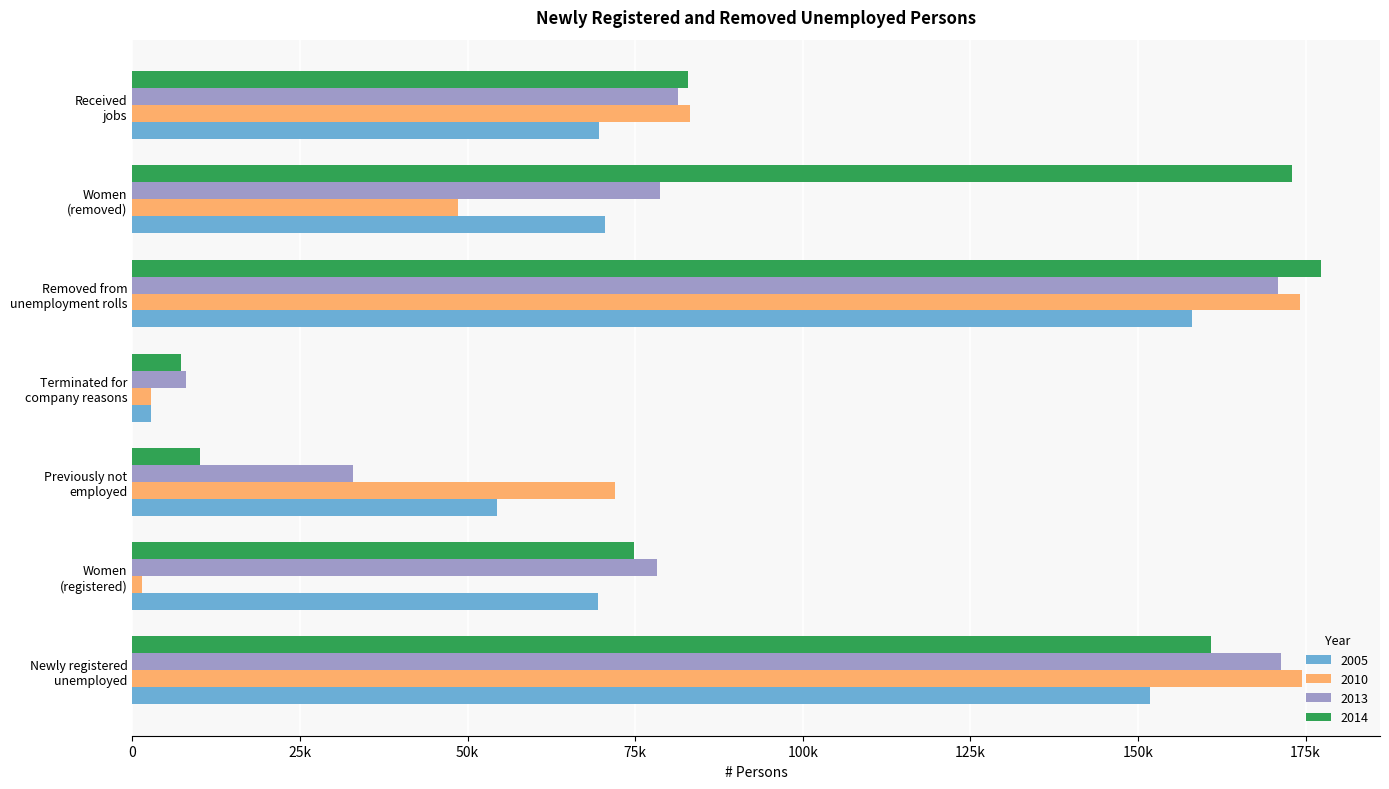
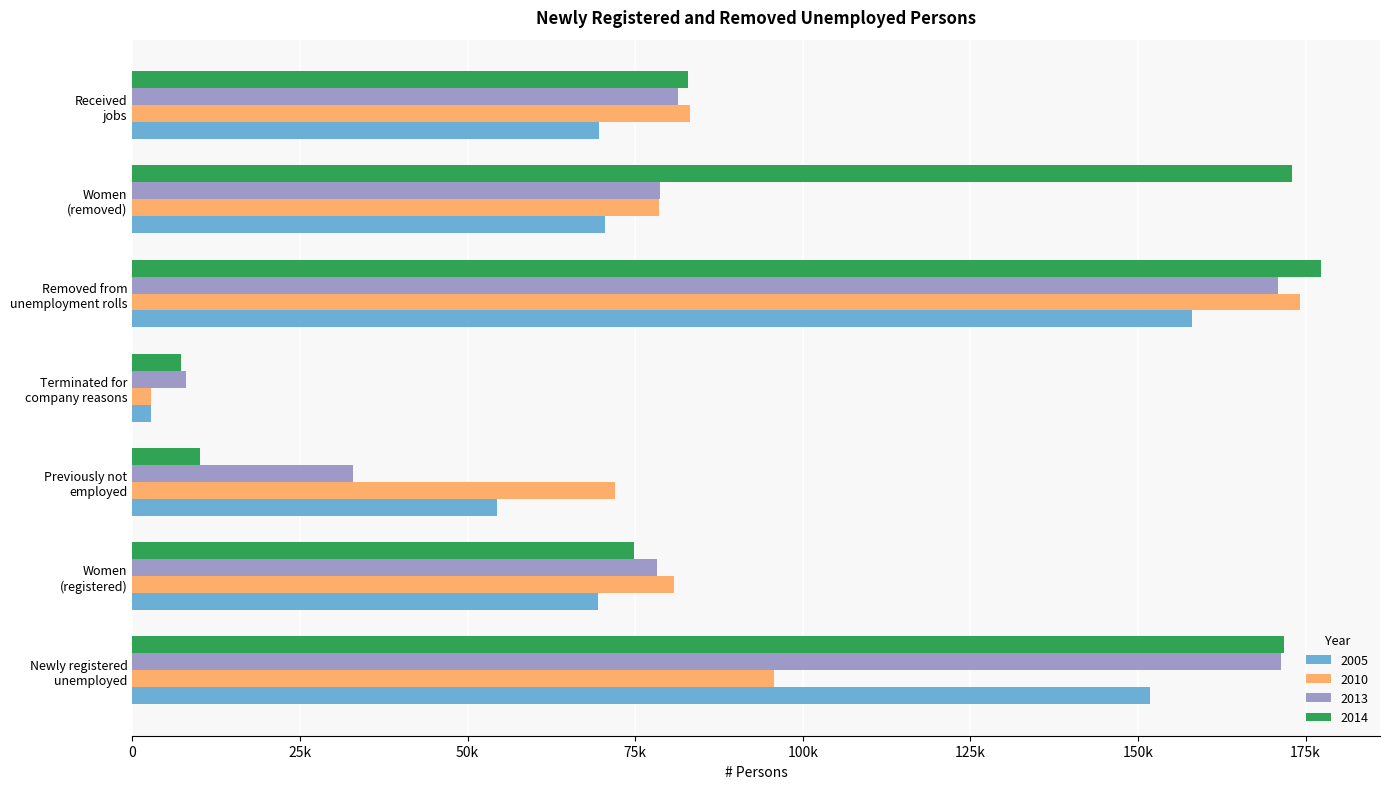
  {
    "2010": {
      "Received jobs": 83000,
-     "Women (removed)": 49000,
+     "Women (removed)": 79000,
      "Removed from unemployment rolls": 174000,
      "Terminated for company reasons": 3000,
      "Previously not employed": 72000,
-     "Women (registered)": 1000,
-     "Newly registered unemployed": 175000
+     "Women (registered)": 81000,
+     "Newly registered unemployed": 96000
    },
    "2014": {
      "Received jobs": 83000,
      "Women (removed)": 173000,
      "Removed from unemployment rolls": 177000,
      "Terminated for company reasons": 7000,
      "Previously not employed": 10000,
      "Women (registered)": 75000,
-     "Newly registered unemployed": 161000
+     "Newly registered unemployed": 172000
    }
  }
